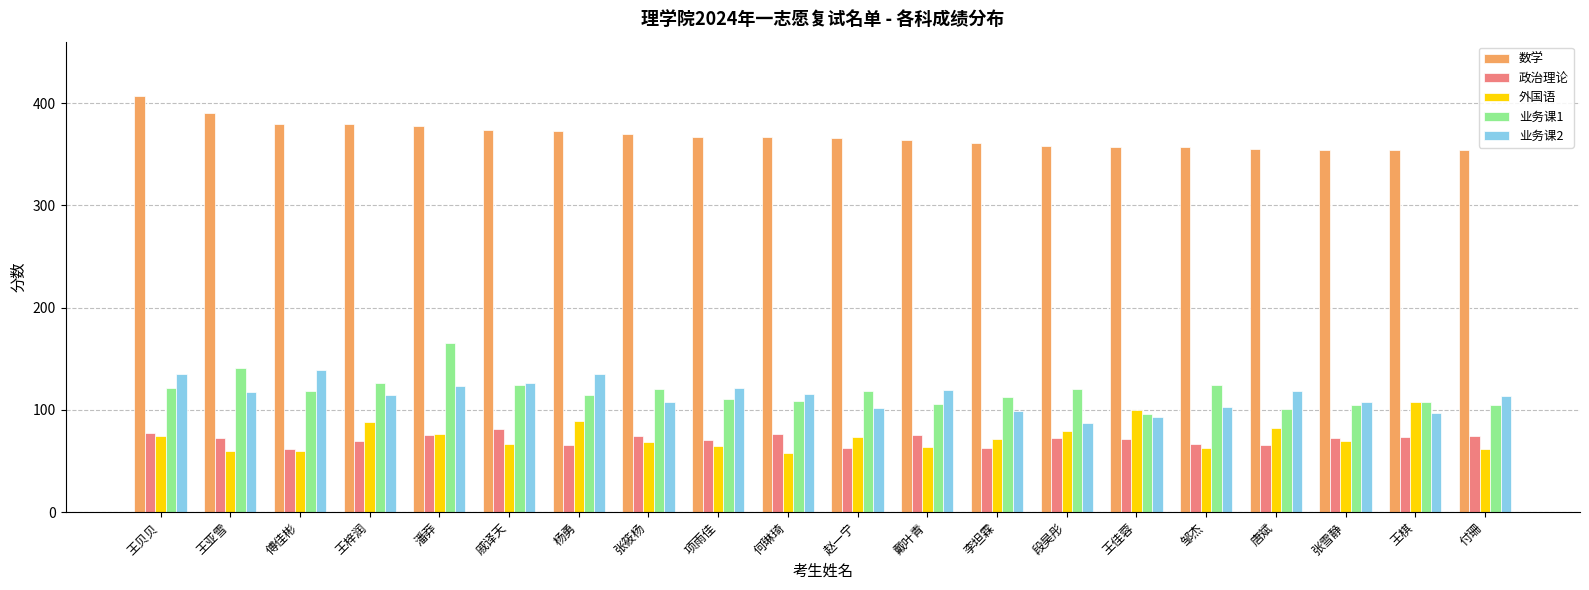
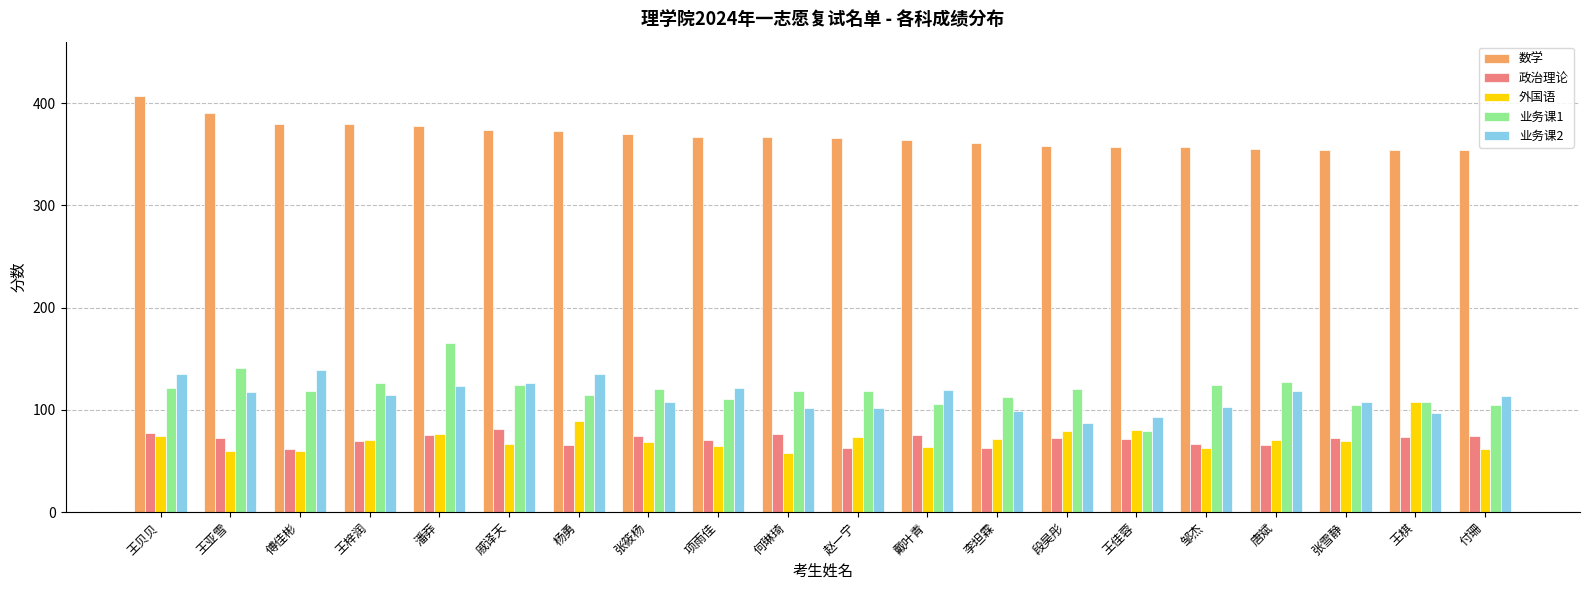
  {
    "外国语": {
      "王贝贝": 74,
      "王亚雪": 60,
      "傅佳彬": 60,
-     "王梓润": 88,
+     "王梓润": 70,
      "潘莽": 76,
      "戚译天": 67,
      "杨勇": 89,
      "张筱杨": 68,
      "项雨佳": 65,
      "何琳琦": 58,
      "赵一宁": 73,
      "戴叶青": 64,
      "李坦霖": 71,
      "段昊彤": 79,
-     "王佳蓉": 100,
+     "王佳蓉": 80,
      "邹杰": 63,
-     "唐斌": 82,
+     "唐斌": 70,
      "张雪静": 69,
      "王棋": 108,
      "付珊": 62
    },
    "业务课1": {
      "王贝贝": 121,
      "王亚雪": 141,
      "傅佳彬": 118,
      "王梓润": 126,
      "潘莽": 165,
      "戚译天": 124,
      "杨勇": 114,
      "张筱杨": 120,
      "项雨佳": 111,
-     "何琳琦": 109,
+     "何琳琦": 118,
      "赵一宁": 118,
      "戴叶青": 106,
      "李坦霖": 112,
      "段昊彤": 120,
-     "王佳蓉": 96,
+     "王佳蓉": 79,
      "邹杰": 124,
-     "唐斌": 101,
+     "唐斌": 127,
      "张雪静": 105,
      "王棋": 108,
      "付珊": 105
    },
    "业务课2": {
      "王贝贝": 135,
      "王亚雪": 117,
      "傅佳彬": 139,
      "王梓润": 114,
      "潘莽": 123,
      "戚译天": 126,
      "杨勇": 135,
      "张筱杨": 108,
      "项雨佳": 121,
-     "何琳琦": 115,
+     "何琳琦": 102,
      "赵一宁": 102,
      "戴叶青": 119,
      "李坦霖": 99,
      "段昊彤": 87,
      "王佳蓉": 93,
      "邹杰": 103,
      "唐斌": 118,
      "张雪静": 108,
      "王棋": 97,
      "付珊": 113
    }
  }
